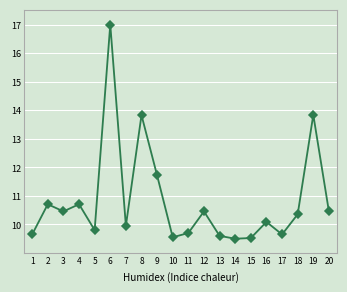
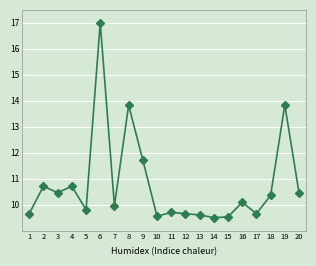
  {
    "1": 9.7,
    "2": 10.7,
    "3": 10.5,
    "4": 10.7,
    "5": 9.8,
    "6": 17.0,
    "7": 10.0,
    "8": 13.8,
    "9": 11.7,
    "10": 9.6,
    "11": 9.7,
-   "12": 10.5,
+   "12": 9.7,
    "13": 9.6,
    "14": 9.5,
    "15": 9.5,
    "16": 10.1,
    "17": 9.7,
    "18": 10.4,
    "19": 13.8,
    "20": 10.5
  }
